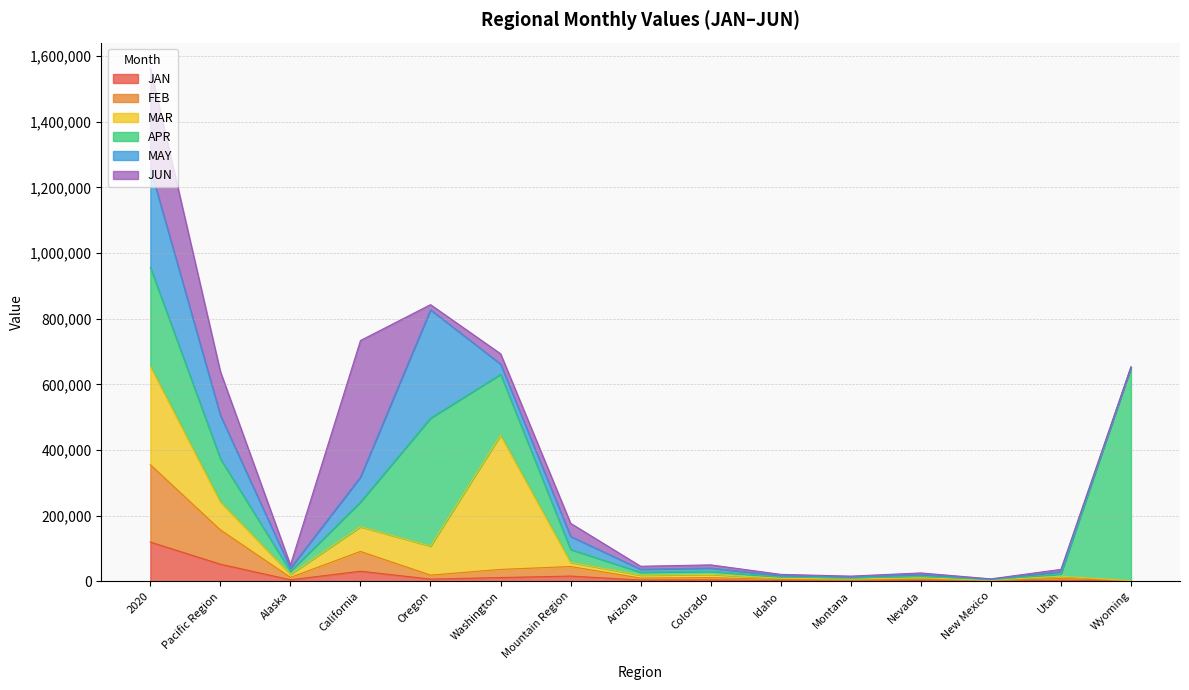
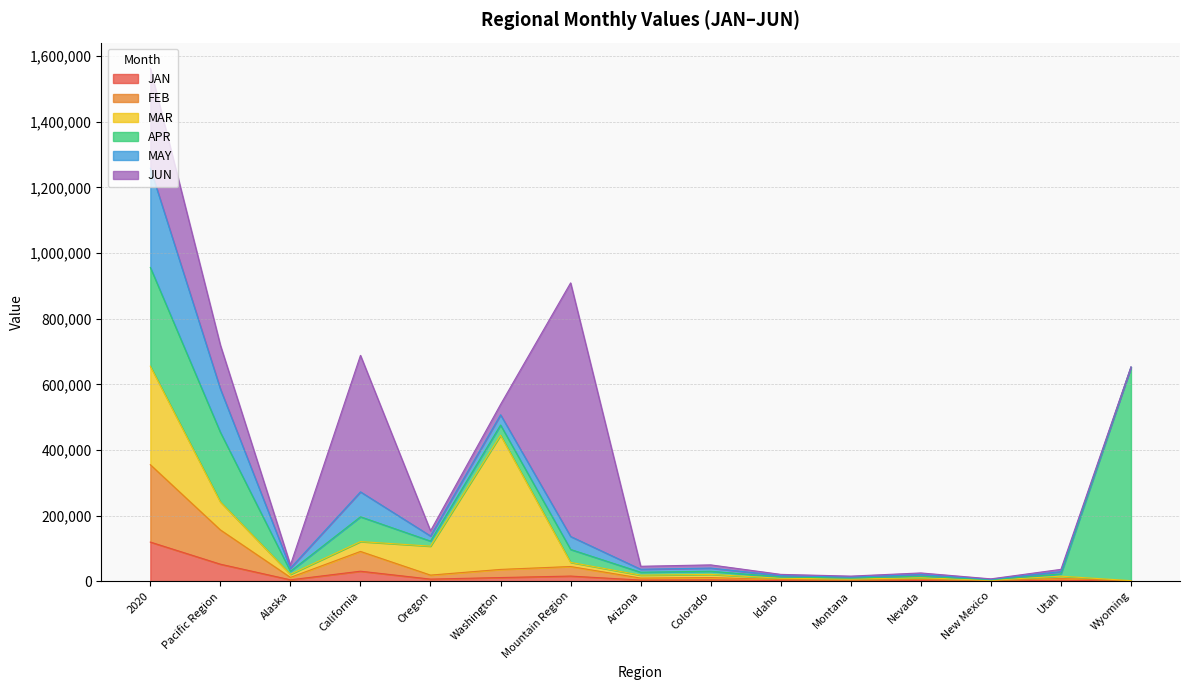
  {
    "MAR": {
      "2020": "300,000",
      "Pacific Region": "90,000",
      "Alaska": "10,000",
-     "California": "80,000",
+     "California": "30,000",
      "Oregon": "90,000",
      "Washington": "410,000",
      "Mountain Region": "10,000",
      "Arizona": "10,000",
      "Colorado": "10,000"
    },
    "APR": {
      "2020": "300,000",
-     "Pacific Region": "130,000",
+     "Pacific Region": "210,000",
      "Alaska": "10,000",
      "California": "80,000",
-     "Oregon": "390,000",
-     "Washington": "190,000",
+     "Oregon": "20,000",
+     "Washington": "30,000",
      "Mountain Region": "40,000",
      "Arizona": "10,000",
      "Colorado": "10,000"
    },
    "MAY": {
      "Pacific Region": "130,000",
      "Alaska": "10,000",
      "California": "80,000",
-     "Oregon": "330,000",
+     "Oregon": "20,000",
      "Washington": "30,000",
      "Mountain Region": "40,000",
      "Arizona": "10,000",
      "Colorado": "10,000"
    },
    "JUN": {
      "Pacific Region": "130,000",
      "Alaska": "10,000",
      "California": "420,000",
      "Oregon": "20,000",
      "Washington": "30,000",
-     "Mountain Region": "40,000",
+     "Mountain Region": "770,000",
      "Arizona": "10,000",
      "Colorado": "10,000"
    }
  }
